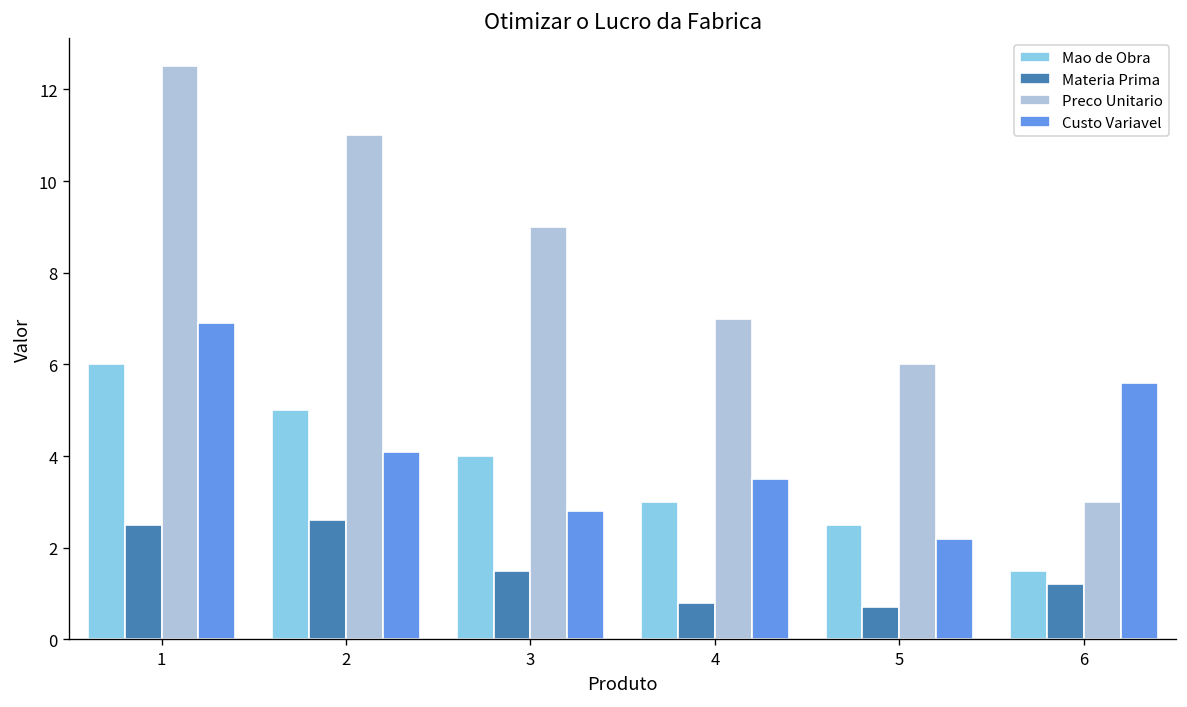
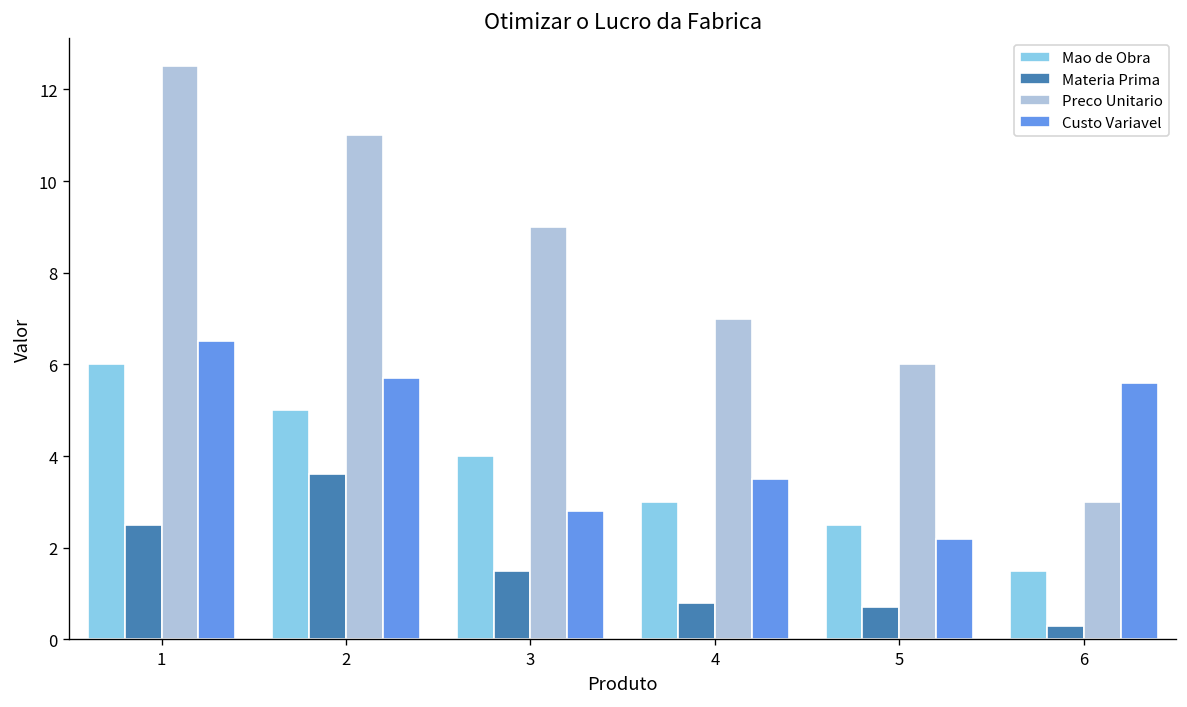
  {
    "Materia Prima": {
      "1": 2.5,
-     "2": 2.6,
+     "2": 3.6,
      "3": 1.5,
      "4": 0.8,
      "5": 0.7,
-     "6": 1.2
+     "6": 0.3
    },
    "Custo Variavel": {
-     "1": 6.9,
-     "2": 4.1,
+     "1": 6.5,
+     "2": 5.7,
      "3": 2.8,
      "4": 3.5,
      "5": 2.2,
      "6": 5.6
    }
  }
